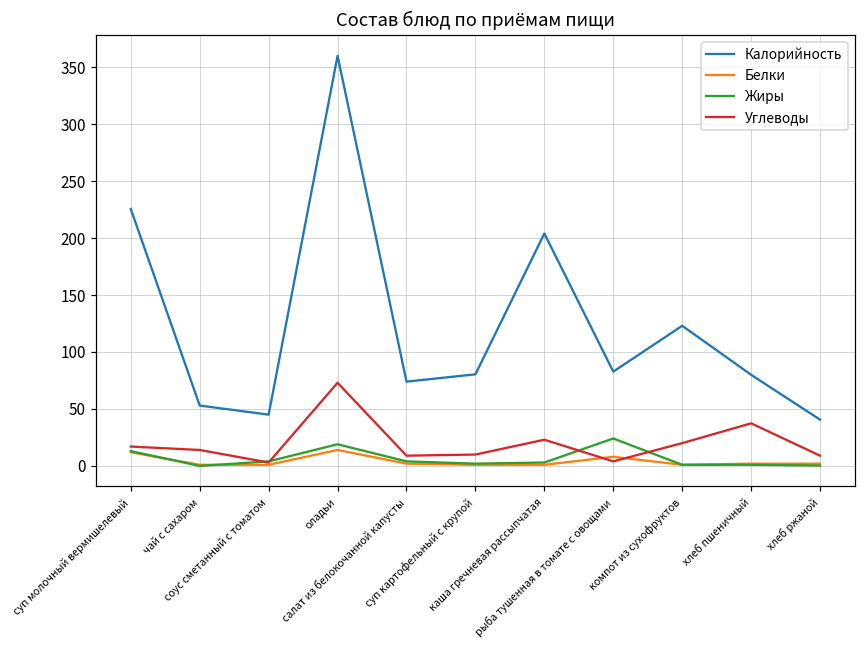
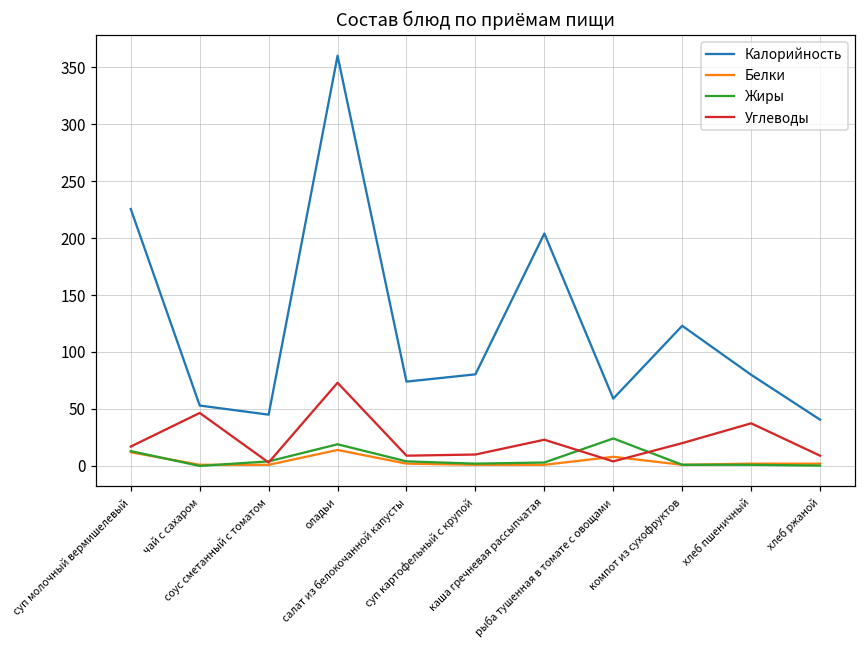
  {
    "Калорийность": {
      "суп молочный вермишелевый": 226,
      "чай с сахаром": 53,
      "соус сметанный с томатом": 45,
      "оладьи": 360,
      "салат из белокочанной капусты": 74,
      "суп картофельный с крупой": 80,
      "каша гречневая рассыпчатая": 204,
-     "рыба тушенная в томате с овощами": 83,
+     "рыба тушенная в томате с овощами": 59,
      "компот из сухофруктов": 123,
      "хлеб пшеничный": 80,
      "хлеб ржаной": 41
    },
    "Белки": {
      "оладьи": 14,
      "рыба тушенная в томате с овощами": 8
    },
    "Жиры": {
      "оладьи": 19,
      "рыба тушенная в томате с овощами": 24
    },
    "Углеводы": {
      "суп молочный вермишелевый": 17,
-     "чай с сахаром": 14,
+     "чай с сахаром": 47,
      "оладьи": 73,
      "салат из белокочанной капусты": 9,
      "суп картофельный с крупой": 10,
      "каша гречневая рассыпчатая": 23,
      "рыба тушенная в томате с овощами": 4,
      "компот из сухофруктов": 20,
      "хлеб пшеничный": 37,
      "хлеб ржаной": 9
    }
  }
